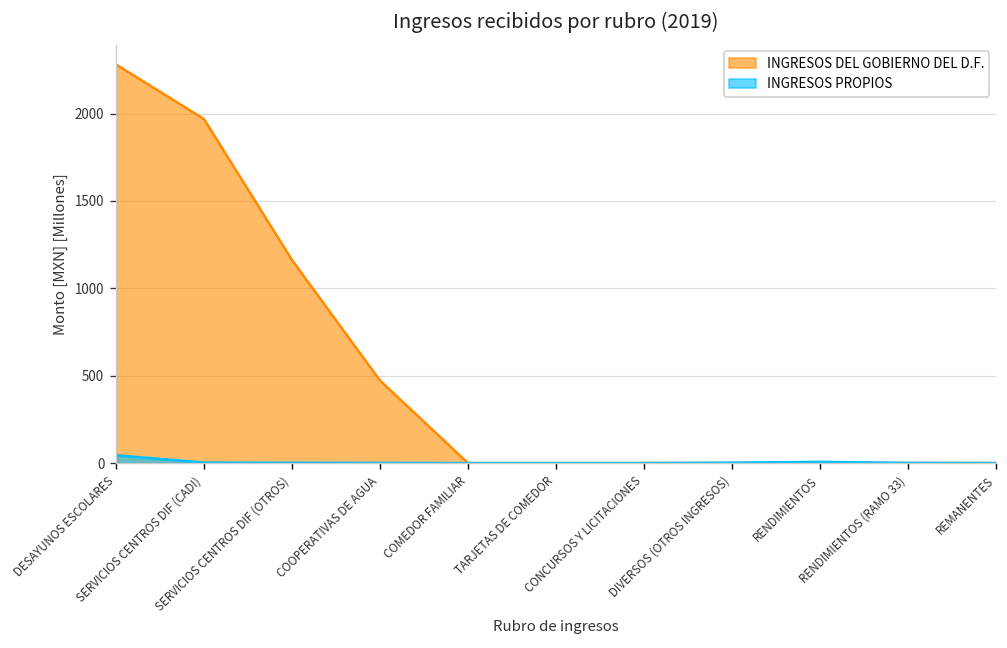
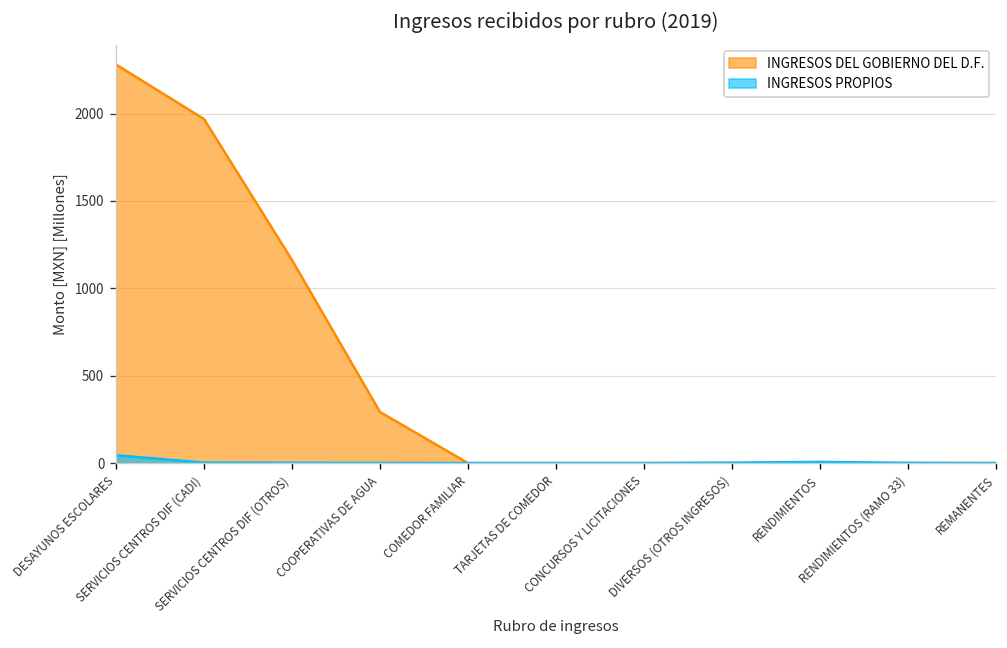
  {
    "INGRESOS DEL GOBIERNO DEL D.F.": {
      "DESAYUNOS ESCOLARES": 2280,
      "SERVICIOS CENTROS DIF (CADI)": 1970,
      "SERVICIOS CENTROS DIF (OTROS)": 1160,
-     "COOPERATIVAS DE AGUA": 470
+     "COOPERATIVAS DE AGUA": 290
    },
    "INGRESOS PROPIOS": {
      "DESAYUNOS ESCOLARES": 40,
      "SERVICIOS CENTROS DIF (CADI)": 0,
      "SERVICIOS CENTROS DIF (OTROS)": 0,
      "COOPERATIVAS DE AGUA": 0
    }
  }
